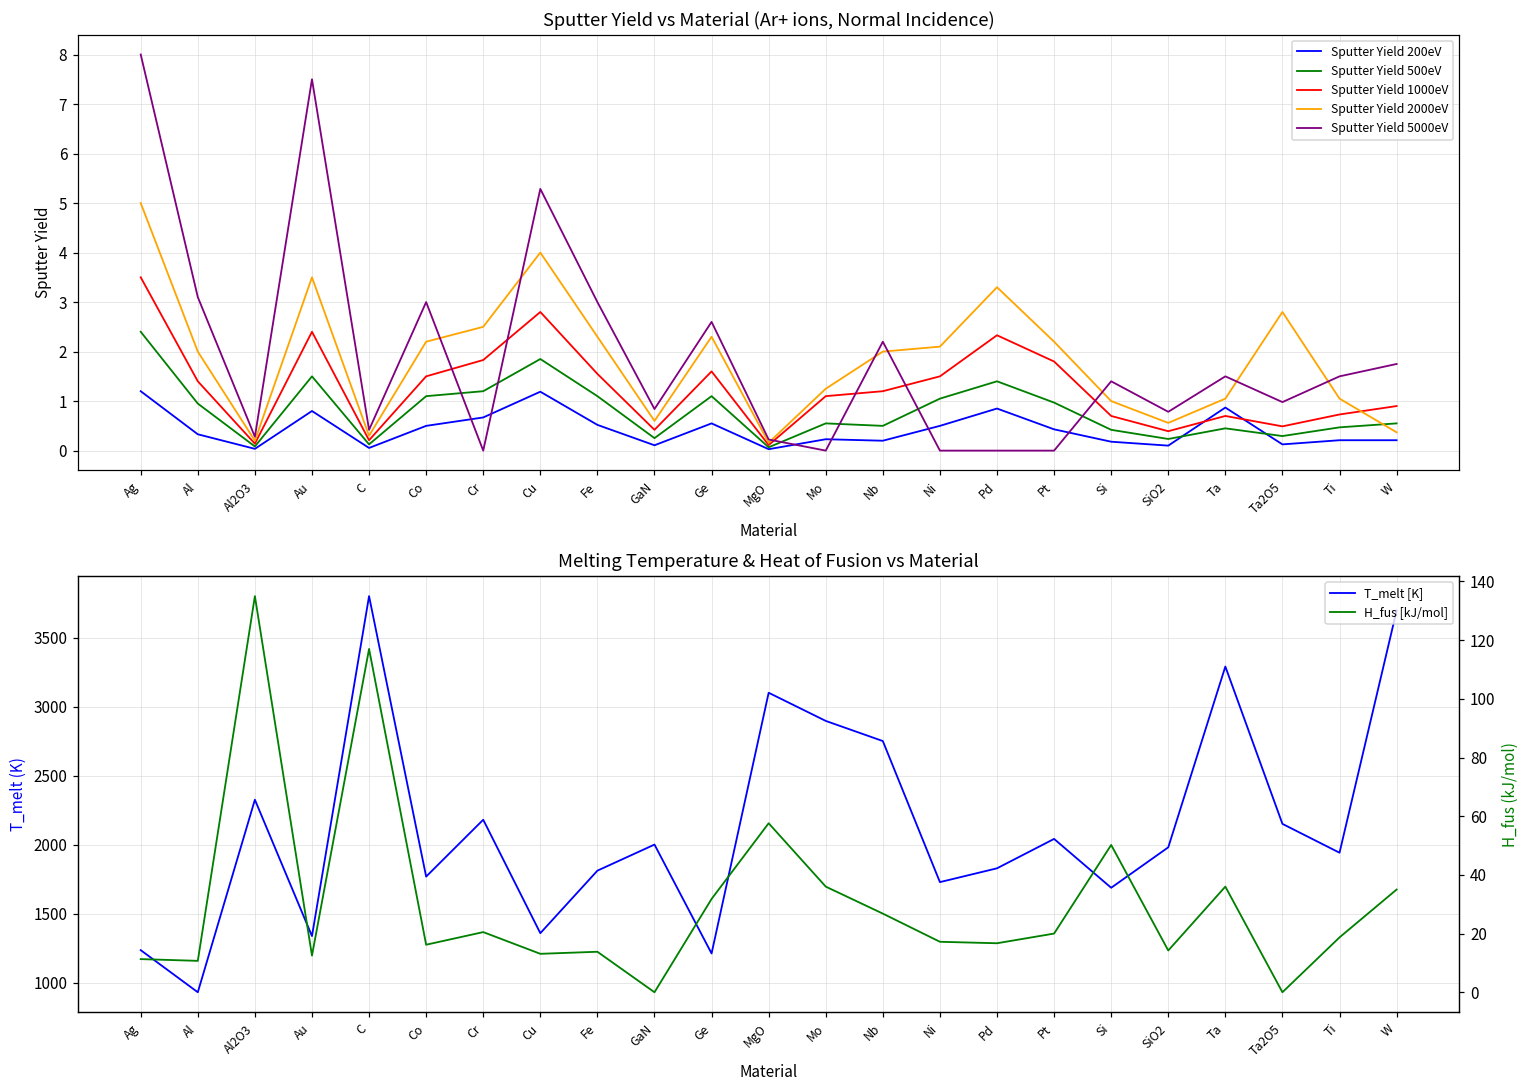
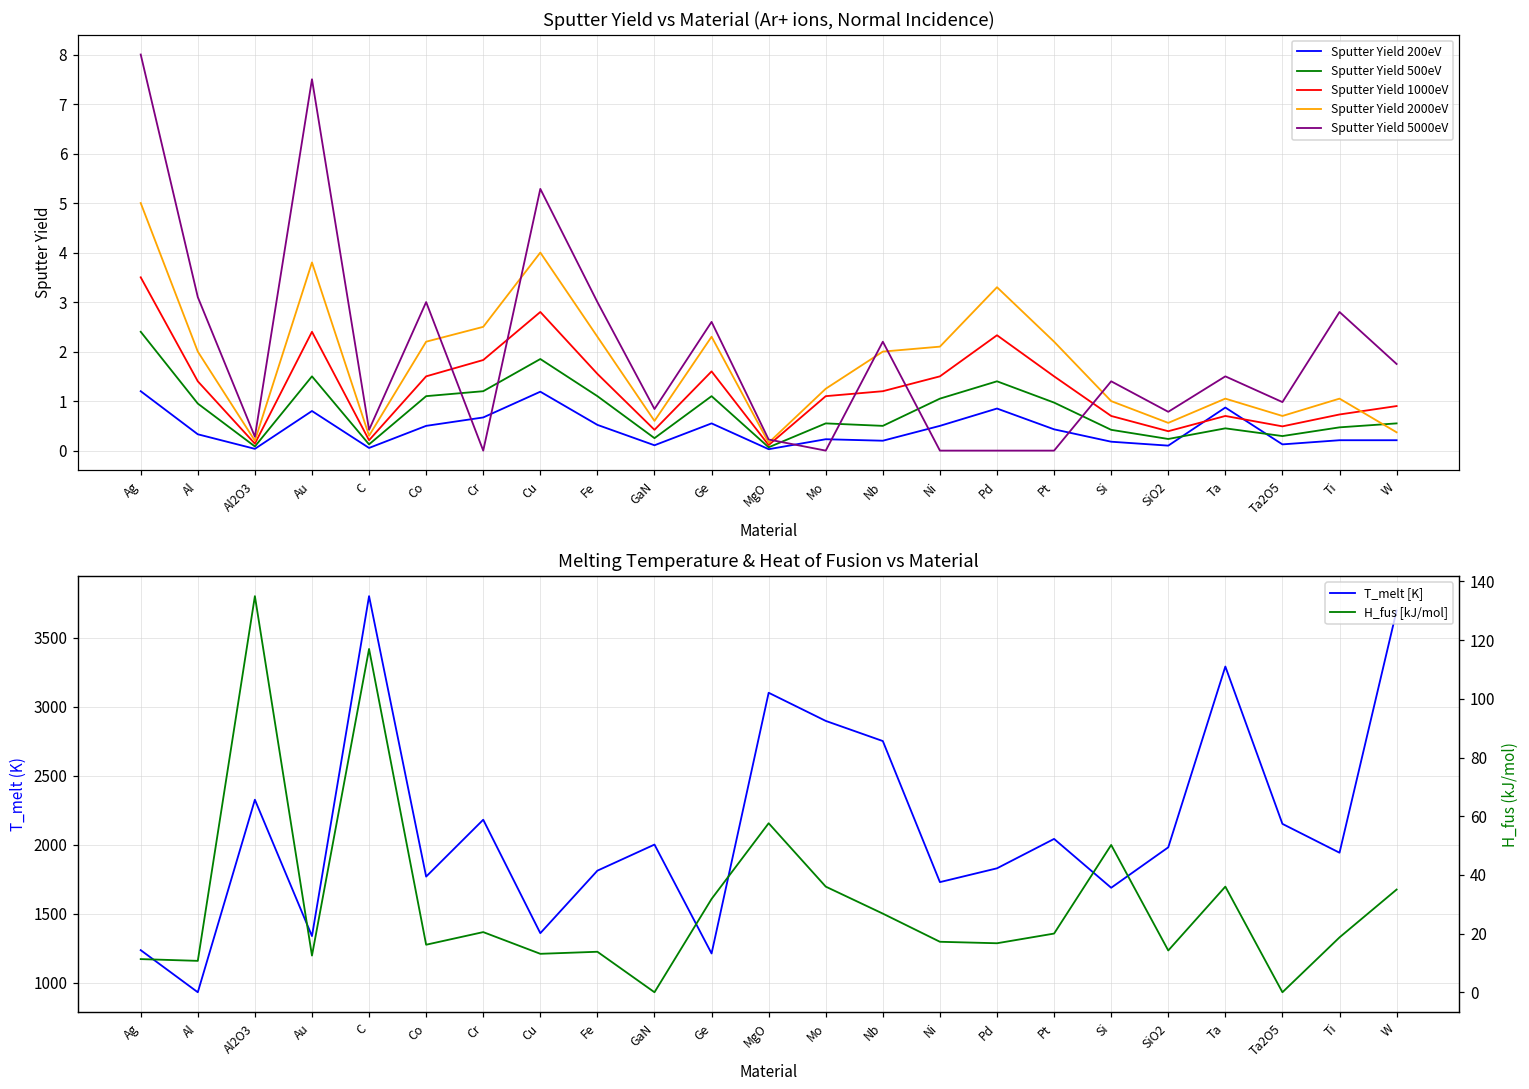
  {
    "Sputter Yield vs Material (Ar+ ions, Normal Incidence)": {
      "Sputter Yield 200eV": {
        "Ag": 1.2,
        "Al": 0.3,
        "Au": 0.8,
        "C": 0.1,
        "Co": 0.5,
        "Cr": 0.7,
        "Cu": 1.2,
        "Fe": 0.5,
        "GaN": 0.1,
        "Ge": 0.6,
        "Mo": 0.2,
        "Nb": 0.2,
        "Ni": 0.5,
        "Pd": 0.9,
        "Pt": 0.4,
        "Si": 0.2,
        "SiO2": 0.1,
        "Ta": 0.9,
        "Ta2O5": 0.1,
        "Ti": 0.2,
        "W": 0.2
      },
      "Sputter Yield 500eV": {
        "Ag": 2.4,
        "Al": 1.0,
        "Au": 1.5,
        "C": 0.1,
        "Co": 1.1,
        "Cr": 1.2,
        "Cu": 1.9,
        "Fe": 1.1,
        "GaN": 0.3,
        "Ge": 1.1,
        "Mo": 0.6,
        "Nb": 0.5,
        "Ni": 1.1,
        "Pd": 1.4,
        "Pt": 1.0,
        "Si": 0.4,
        "SiO2": 0.2,
        "Ta": 0.5,
        "Ta2O5": 0.3,
        "Ti": 0.5,
        "W": 0.6
      },
      "Sputter Yield 1000eV": {
        "Ag": 3.5,
        "Al": 1.4,
        "Au": 2.4,
        "C": 0.2,
        "Co": 1.5,
        "Cr": 1.8,
        "Cu": 2.8,
        "Fe": 1.6,
        "GaN": 0.4,
        "Ge": 1.6,
        "Mo": 1.1,
        "Nb": 1.2,
        "Ni": 1.5,
        "Pd": 2.3,
-       "Pt": 1.8,
+       "Pt": 1.5,
        "Si": 0.7,
        "SiO2": 0.4,
        "Ta": 0.7,
        "Ta2O5": 0.5,
        "Ti": 0.7,
        "W": 0.9
      },
      "Sputter Yield 2000eV": {
        "Ag": 5.0,
        "Al": 2.0,
        "Al2O3": 0.2,
-       "Au": 3.5,
+       "Au": 3.8,
        "C": 0.3,
        "Co": 2.2,
        "Cr": 2.5,
        "Cu": 4.0,
        "Fe": 2.3,
        "GaN": 0.6,
        "Ge": 2.3,
        "Mo": 1.3,
        "Nb": 2.0,
        "Ni": 2.1,
        "Pd": 3.3,
        "Pt": 2.2,
        "Si": 1.0,
        "SiO2": 0.6,
        "Ta": 1.1,
-       "Ta2O5": 2.8,
+       "Ta2O5": 0.7,
        "Ti": 1.1,
        "W": 0.4
      },
      "Sputter Yield 5000eV": {
        "Ag": 8.0,
        "Al": 3.1,
        "Al2O3": 0.3,
        "Au": 7.5,
        "C": 0.4,
        "Co": 3.0,
        "Cr": 0.0,
        "Cu": 5.3,
        "Fe": 3.0,
        "GaN": 0.8,
        "Ge": 2.6,
        "MgO": 0.2,
        "Mo": 0.0,
        "Nb": 2.2,
        "Ni": 0.0,
        "Pd": 0.0,
        "Pt": 0.0,
        "Si": 1.4,
        "SiO2": 0.8,
        "Ta": 1.5,
        "Ta2O5": 1.0,
-       "Ti": 1.5,
+       "Ti": 2.8,
        "W": 1.8
      }
    }
  }
